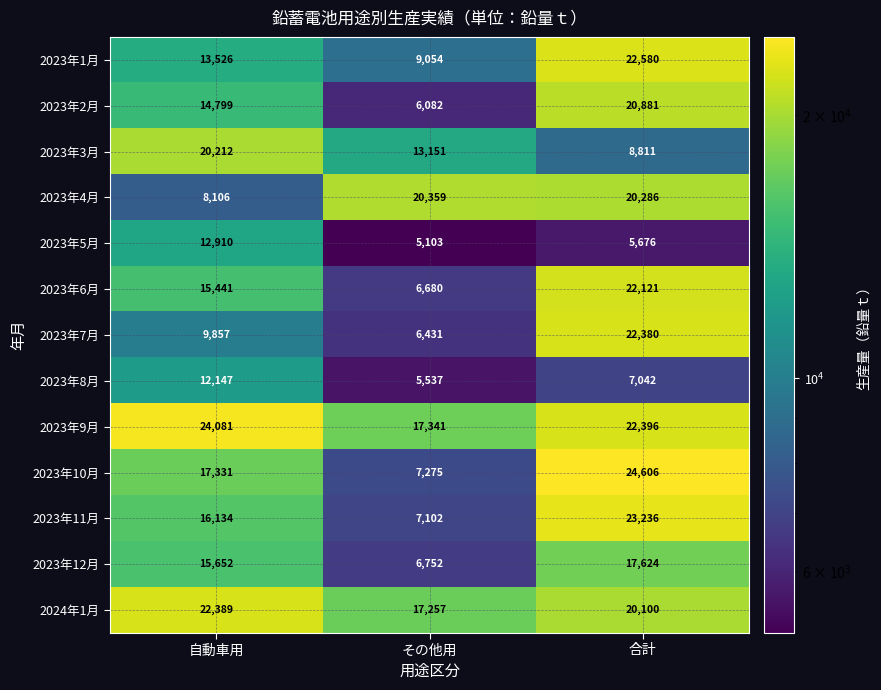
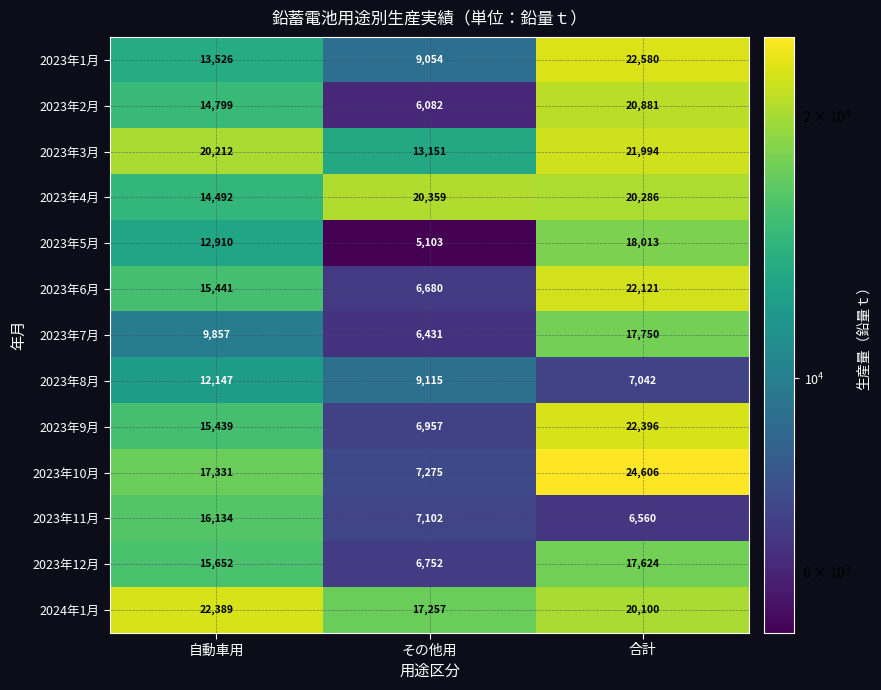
  {
    "2023年1月": {
      "自動車用": "13,526",
      "その他用": "9,054",
      "合計": "22,580"
    },
    "2023年2月": {
      "自動車用": "14,799",
      "その他用": "6,082",
      "合計": "20,881"
    },
    "2023年3月": {
      "自動車用": "20,212",
      "その他用": "13,151",
-     "合計": "8,811"
+     "合計": "21,994"
    },
    "2023年4月": {
-     "自動車用": "8,106",
+     "自動車用": "14,492",
      "その他用": "20,359",
      "合計": "20,286"
    },
    "2023年5月": {
      "自動車用": "12,910",
      "その他用": "5,103",
-     "合計": "5,676"
+     "合計": "18,013"
    },
    "2023年6月": {
      "自動車用": "15,441",
      "その他用": "6,680",
      "合計": "22,121"
    },
    "2023年7月": {
      "自動車用": "9,857",
      "その他用": "6,431",
-     "合計": "22,380"
+     "合計": "17,750"
    },
    "2023年8月": {
      "自動車用": "12,147",
-     "その他用": "5,537",
+     "その他用": "9,115",
      "合計": "7,042"
    },
    "2023年9月": {
-     "自動車用": "24,081",
-     "その他用": "17,341",
+     "自動車用": "15,439",
+     "その他用": "6,957",
      "合計": "22,396"
    },
    "2023年10月": {
      "自動車用": "17,331",
      "その他用": "7,275",
      "合計": "24,606"
    },
    "2023年11月": {
      "自動車用": "16,134",
      "その他用": "7,102",
-     "合計": "23,236"
+     "合計": "6,560"
    },
    "2023年12月": {
      "自動車用": "15,652",
      "その他用": "6,752",
      "合計": "17,624"
    },
    "2024年1月": {
      "自動車用": "22,389",
      "その他用": "17,257",
      "合計": "20,100"
    }
  }
